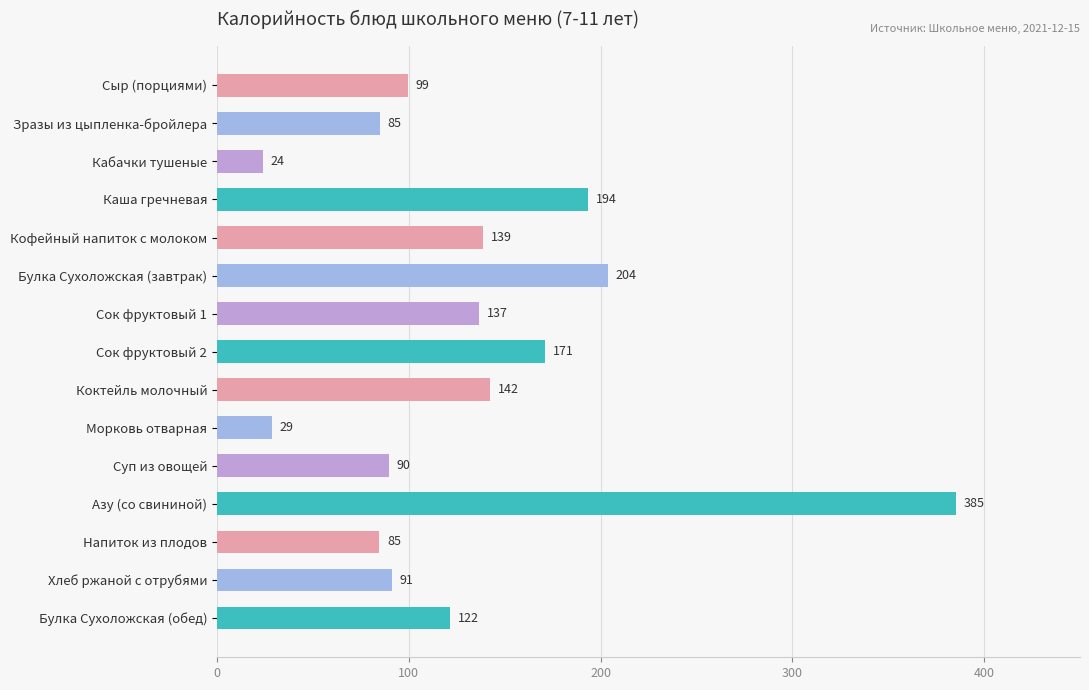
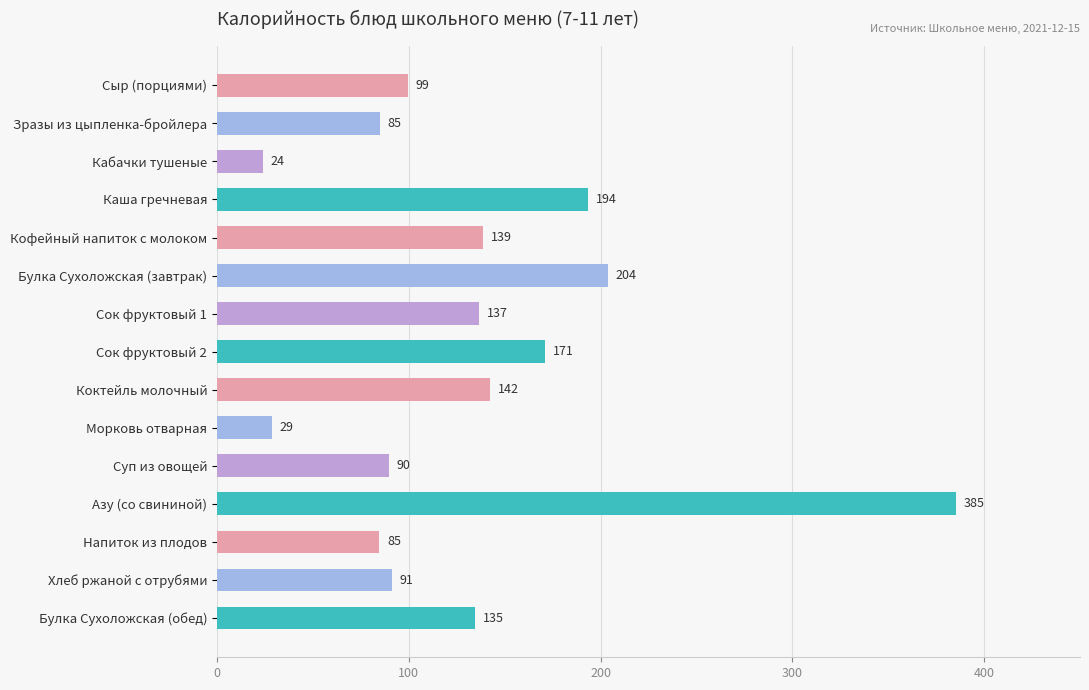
  {
    "Сыр (порциями)": 99,
    "Зразы из цыпленка-бройлера": 85,
    "Кабачки тушеные": 24,
    "Каша гречневая": 194,
    "Кофейный напиток с молоком": 139,
    "Булка Сухоложская (завтрак)": 204,
    "Сок фруктовый 1": 137,
    "Сок фруктовый 2": 171,
    "Коктейль молочный": 142,
    "Морковь отварная": 29,
    "Суп из овощей": 90,
    "Азу (со свининой)": 385,
    "Напиток из плодов": 85,
    "Хлеб ржаной с отрубями": 91,
-   "Булка Сухоложская (обед)": 122
+   "Булка Сухоложская (обед)": 135
  }
